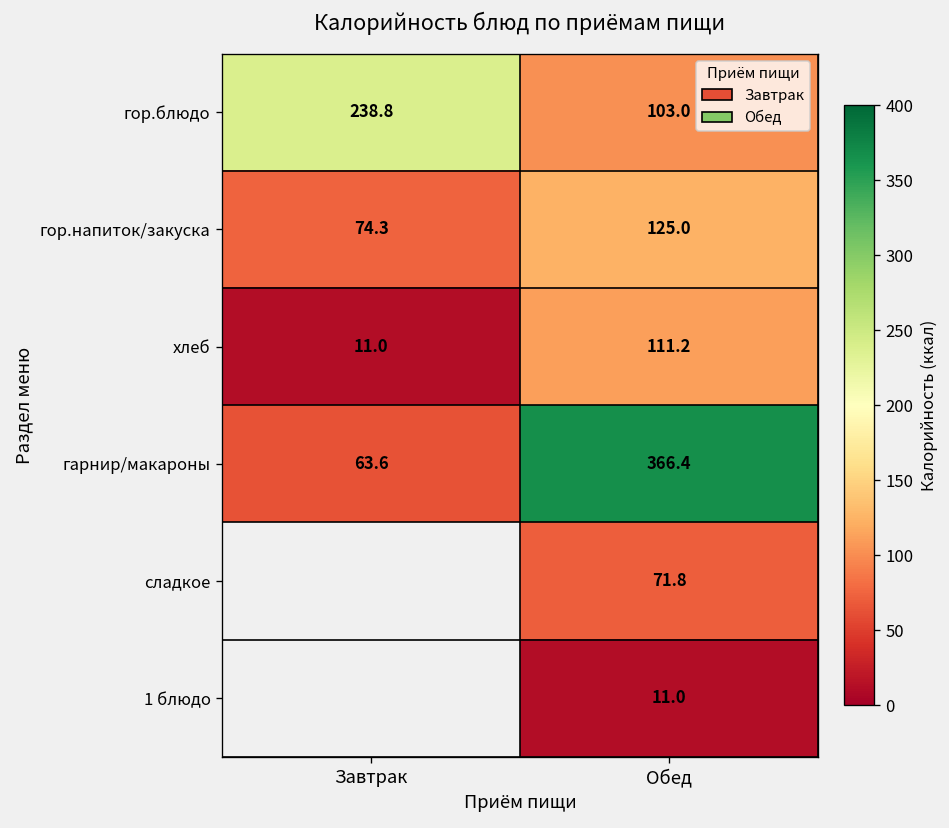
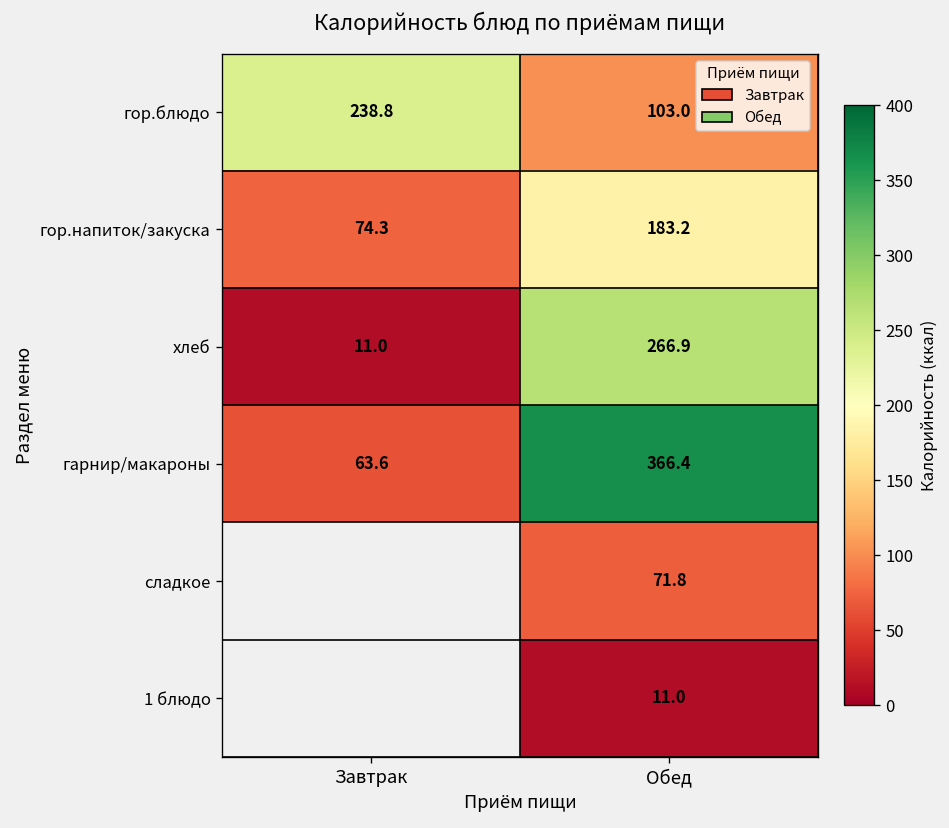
  {
    "гор.блюдо": {
      "Завтрак": 238.8,
      "Обед": 103.0
    },
    "гор.напиток/закуска": {
      "Завтрак": 74.3,
-     "Обед": 125.0
+     "Обед": 183.2
    },
    "хлеб": {
      "Завтрак": 11.0,
-     "Обед": 111.2
+     "Обед": 266.9
    },
    "гарнир/макароны": {
      "Завтрак": 63.6,
      "Обед": 366.4
    },
    "сладкое": {
      "Обед": 71.8
    },
    "1 блюдо": {
      "Обед": 11.0
    }
  }
